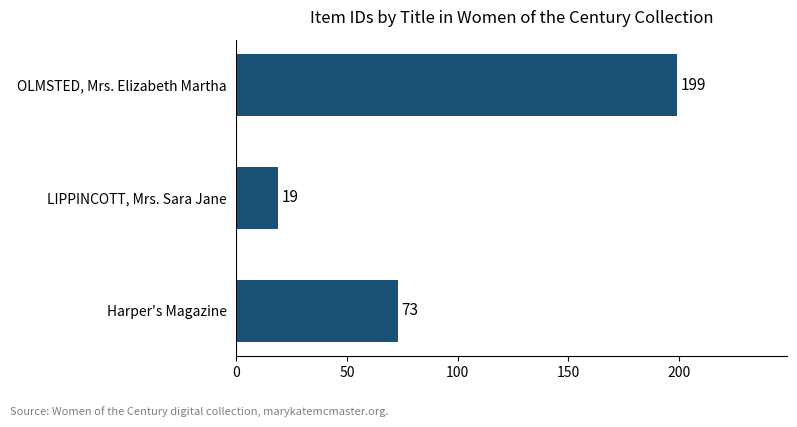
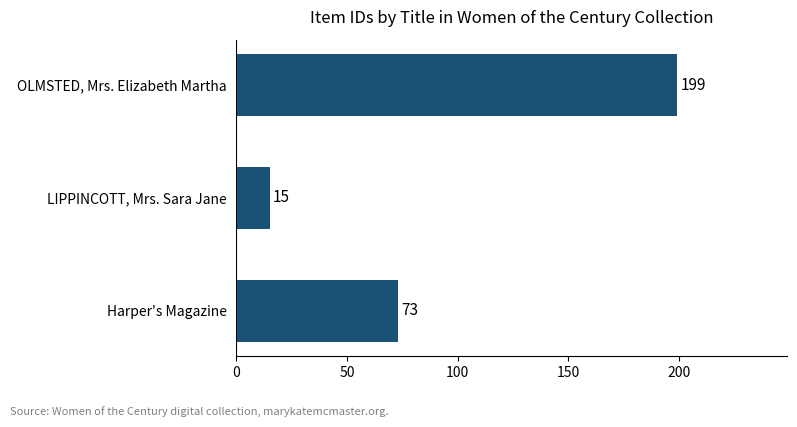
  {
    "OLMSTED, Mrs. Elizabeth Martha": 199,
-   "LIPPINCOTT, Mrs. Sara Jane": 19,
+   "LIPPINCOTT, Mrs. Sara Jane": 15,
    "Harper's Magazine": 73
  }
